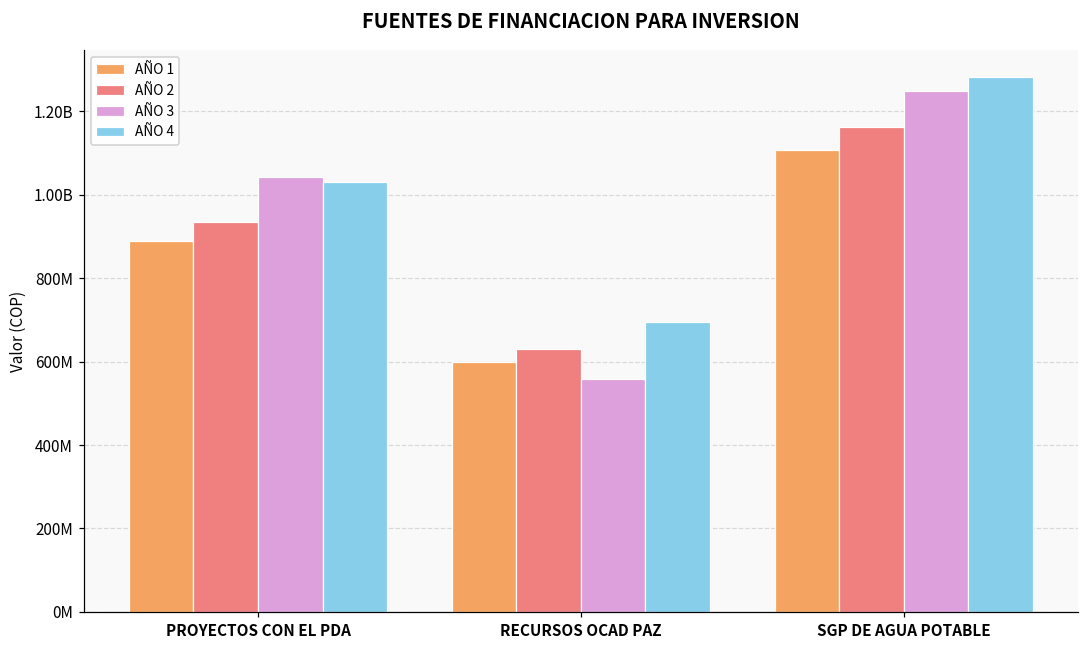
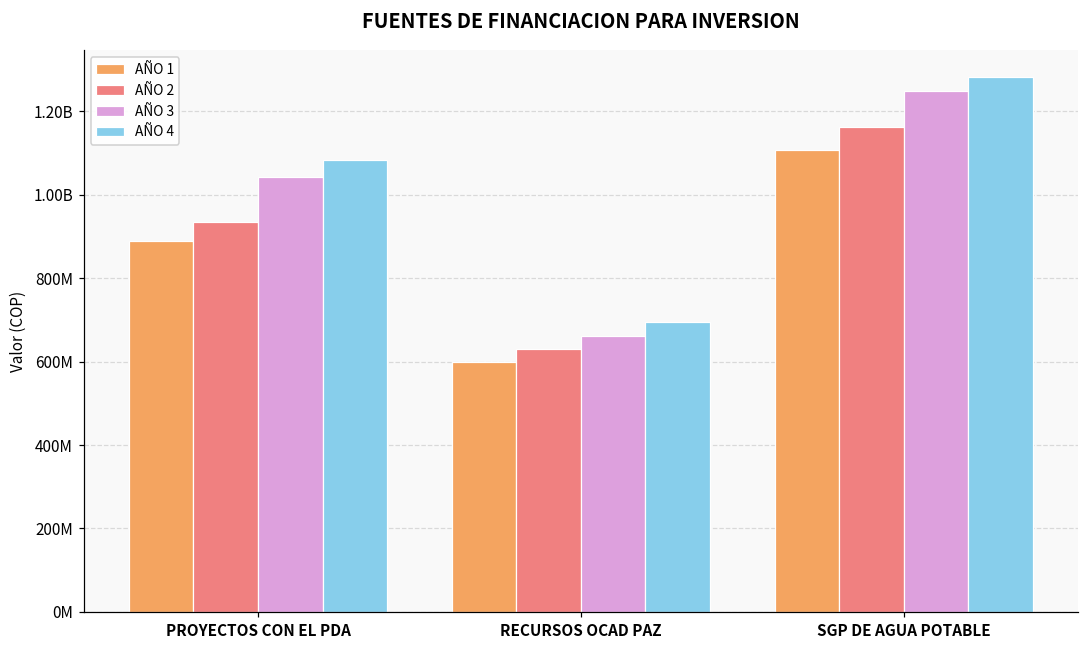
  {
    "AÑO 3": {
      "PROYECTOS CON EL PDA": 1040000000,
-     "RECURSOS OCAD PAZ": 560000000,
+     "RECURSOS OCAD PAZ": 660000000,
      "SGP DE AGUA POTABLE": 1250000000
    },
    "AÑO 4": {
-     "PROYECTOS CON EL PDA": 1030000000,
+     "PROYECTOS CON EL PDA": 1080000000,
      "RECURSOS OCAD PAZ": 690000000,
      "SGP DE AGUA POTABLE": 1280000000
    }
  }
